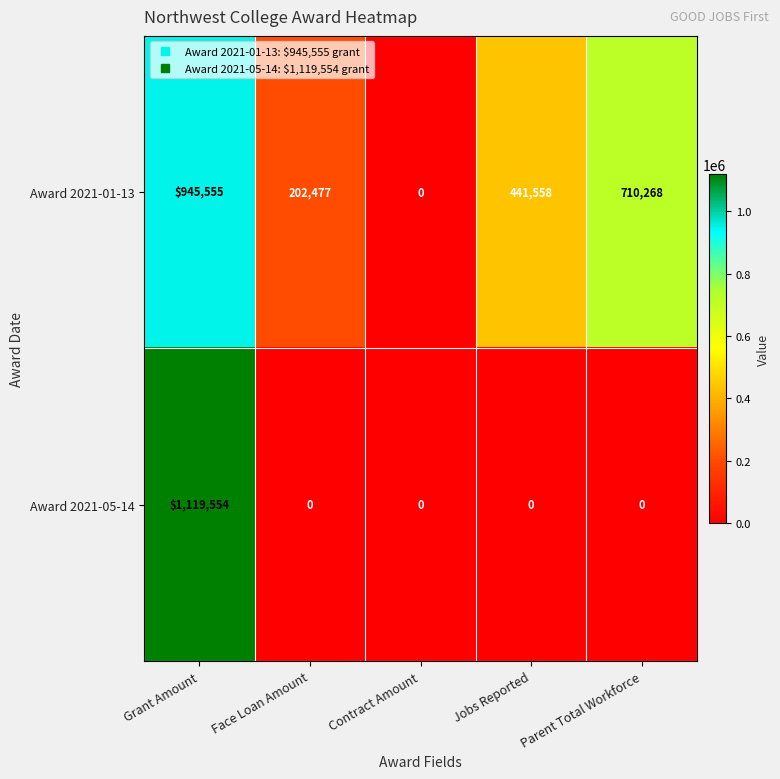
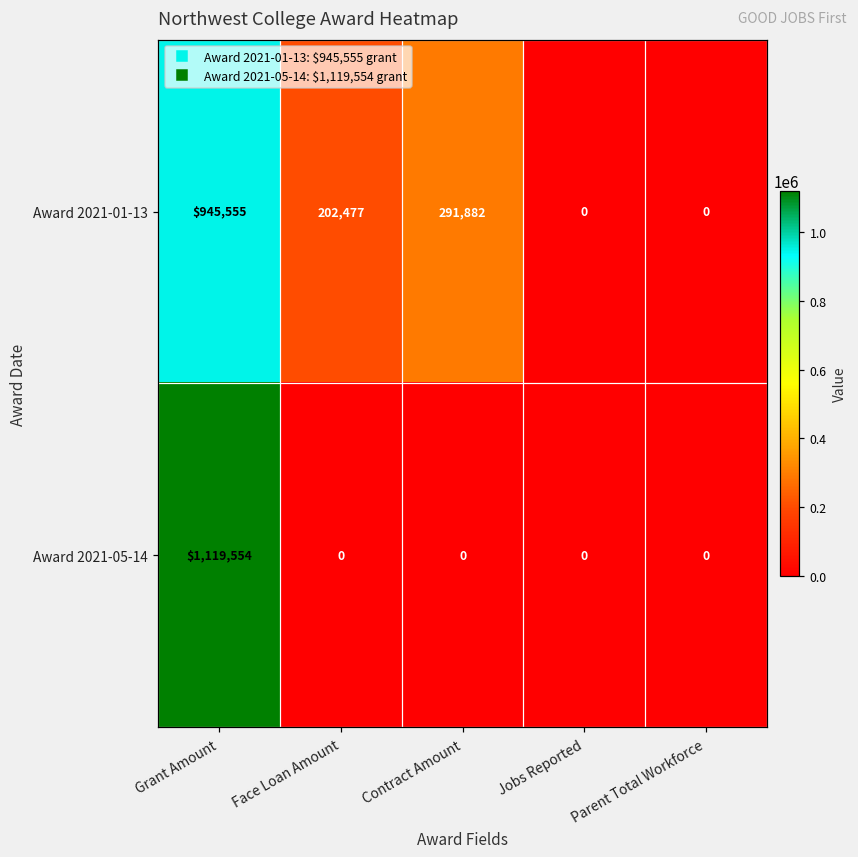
  {
    "Award 2021-01-13": {
      "Grant Amount": "$945,555",
      "Face Loan Amount": "202,477",
-     "Contract Amount": "0",
-     "Jobs Reported": "441,558",
-     "Parent Total Workforce": "710,268"
+     "Contract Amount": "291,882",
+     "Jobs Reported": "0",
+     "Parent Total Workforce": "0"
    },
    "Award 2021-05-14": {
      "Grant Amount": "$1,119,554",
      "Face Loan Amount": "0",
      "Contract Amount": "0",
      "Jobs Reported": "0",
      "Parent Total Workforce": "0"
    }
  }
